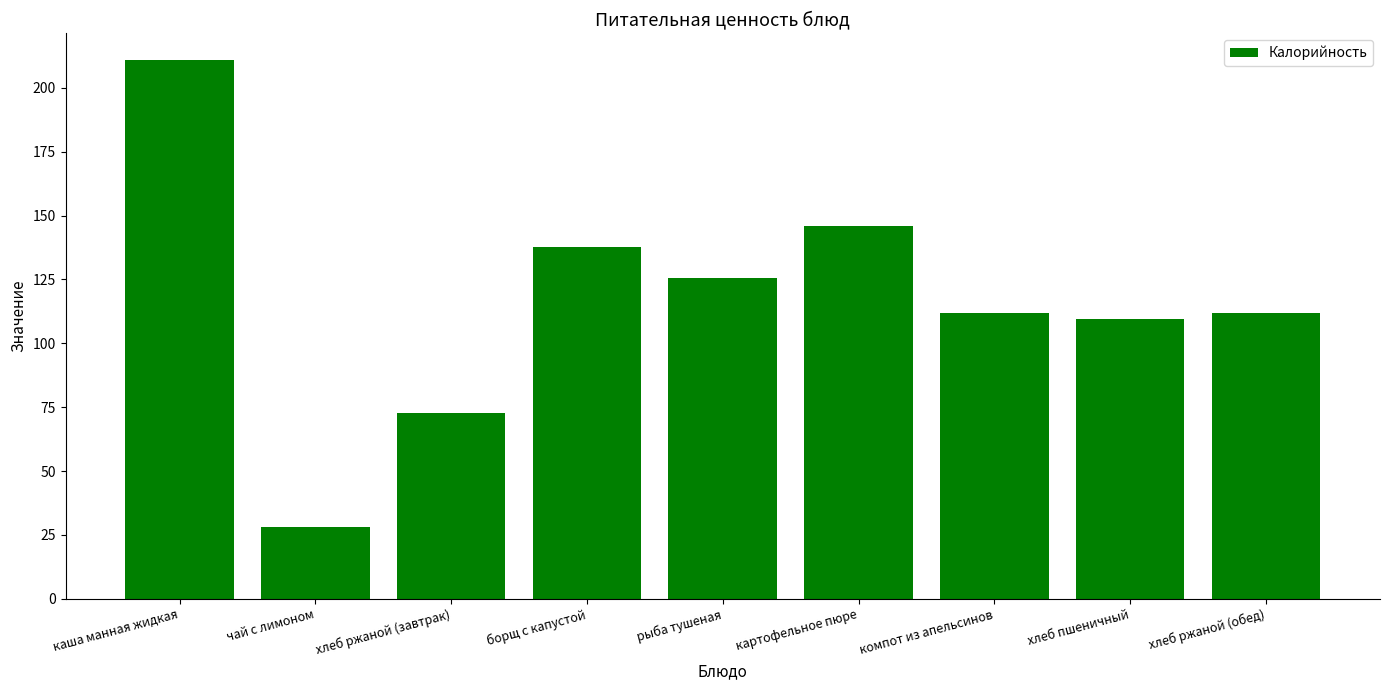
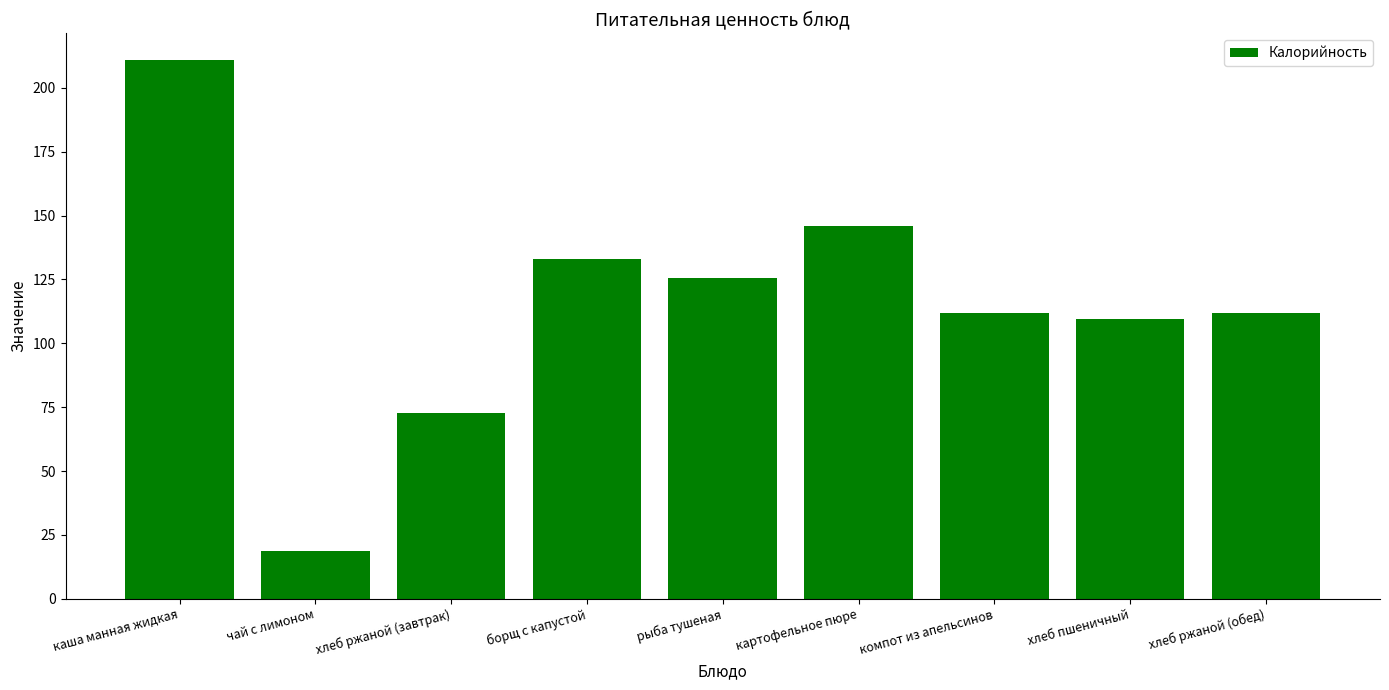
  {
    "каша манная жидкая": 211,
-   "чай с лимоном": 28,
+   "чай с лимоном": 19,
    "хлеб ржаной (завтрак)": 73,
-   "борщ с капустой": 138,
+   "борщ с капустой": 133,
    "рыба тушеная": 126,
    "картофельное пюре": 146,
    "компот из апельсинов": 112,
    "хлеб пшеничный": 110,
    "хлеб ржаной (обед)": 112
  }
